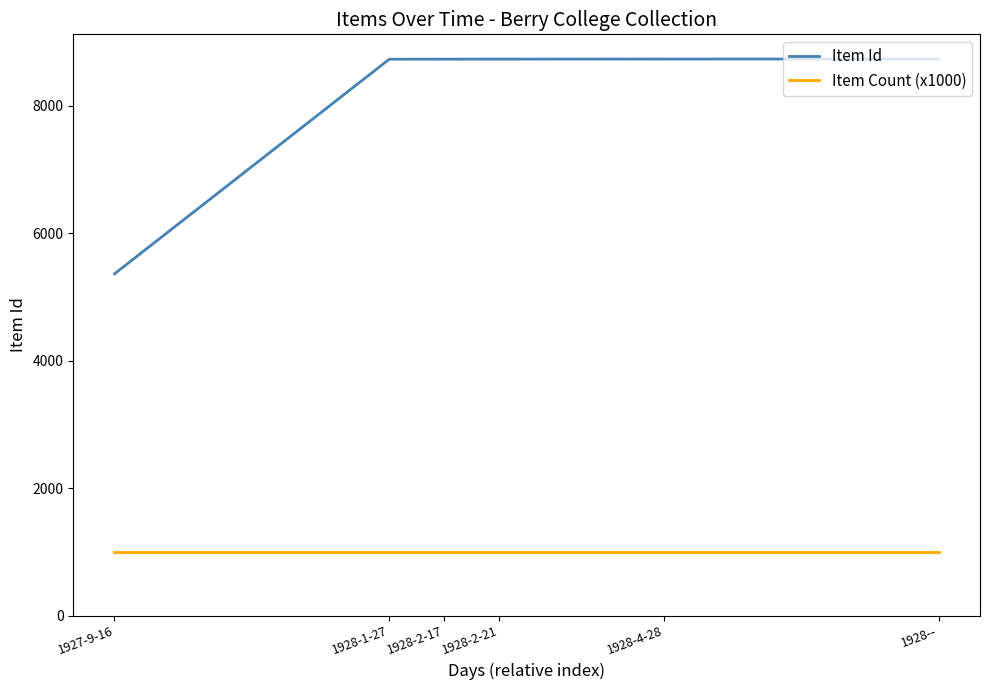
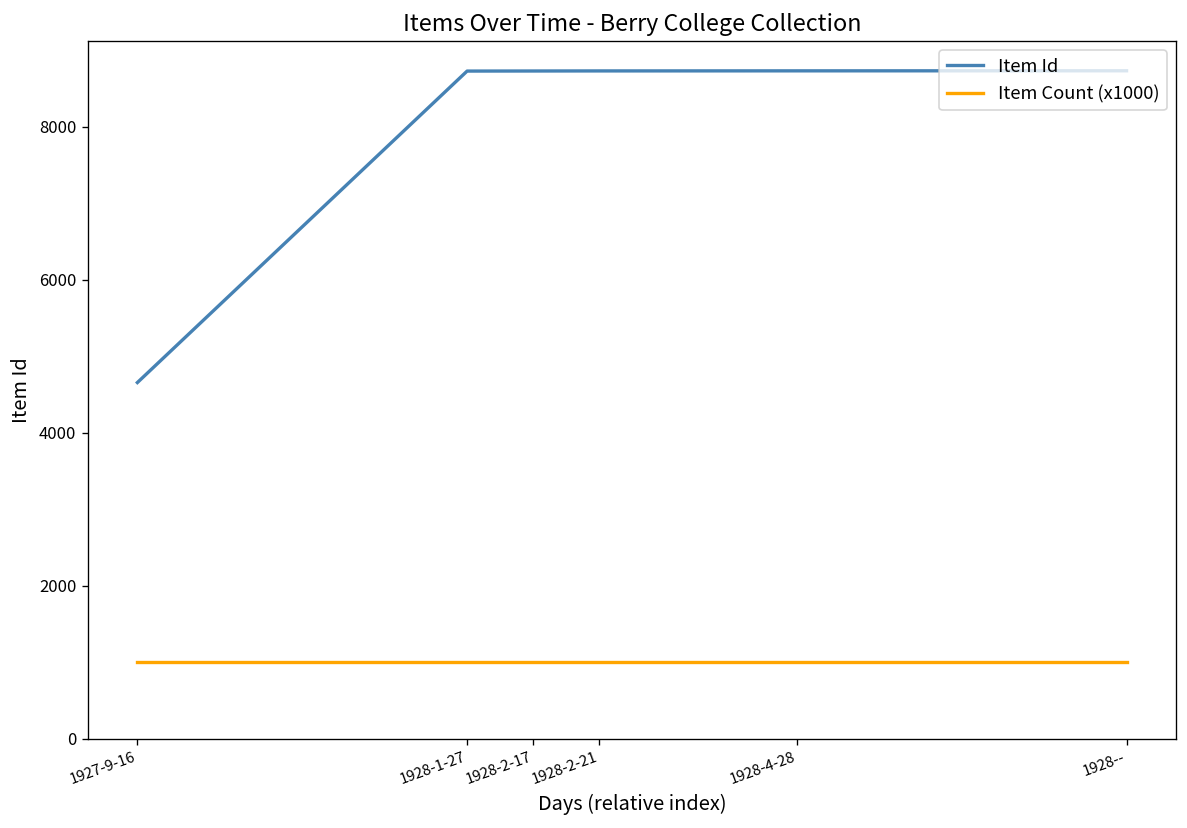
  {
    "Item Id": {
-     "1927-9-16": 5400,
+     "1927-9-16": 4700,
      "1928-1-27": 8700,
      "1928-2-17": 8700,
      "1928-2-21": 8700,
      "1928-4-28": 8700
    },
    "Item Count (x1000)": {
      "1927-9-16": 1000,
      "1928-1-27": 1000,
      "1928-2-17": 1000,
      "1928-2-21": 1000,
      "1928-4-28": 1000,
      "1928--": 1000
    }
  }
